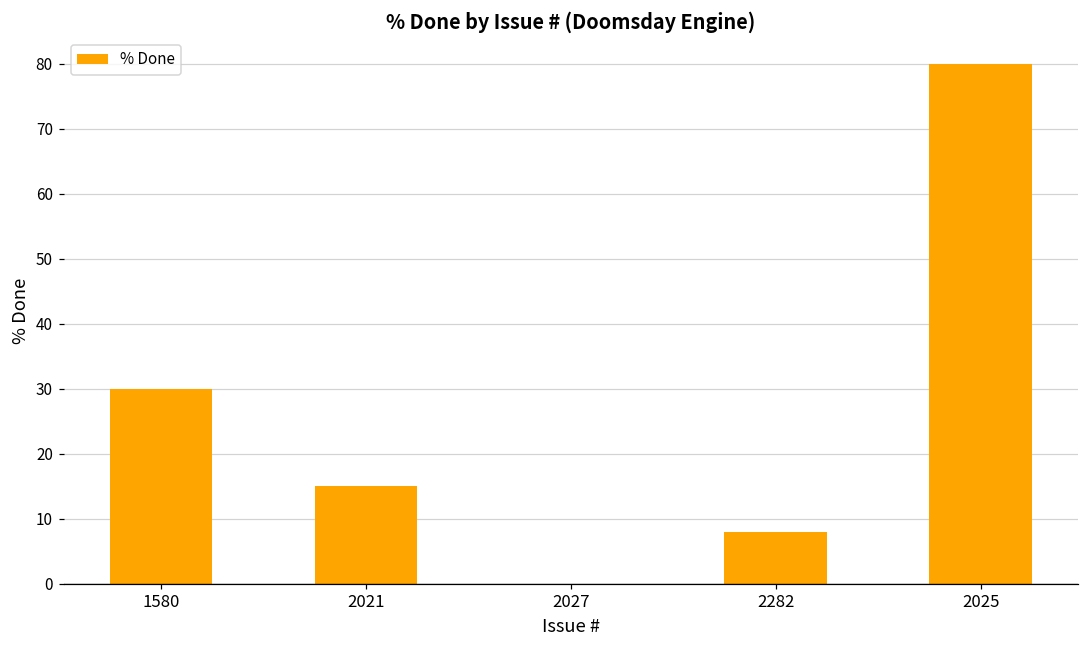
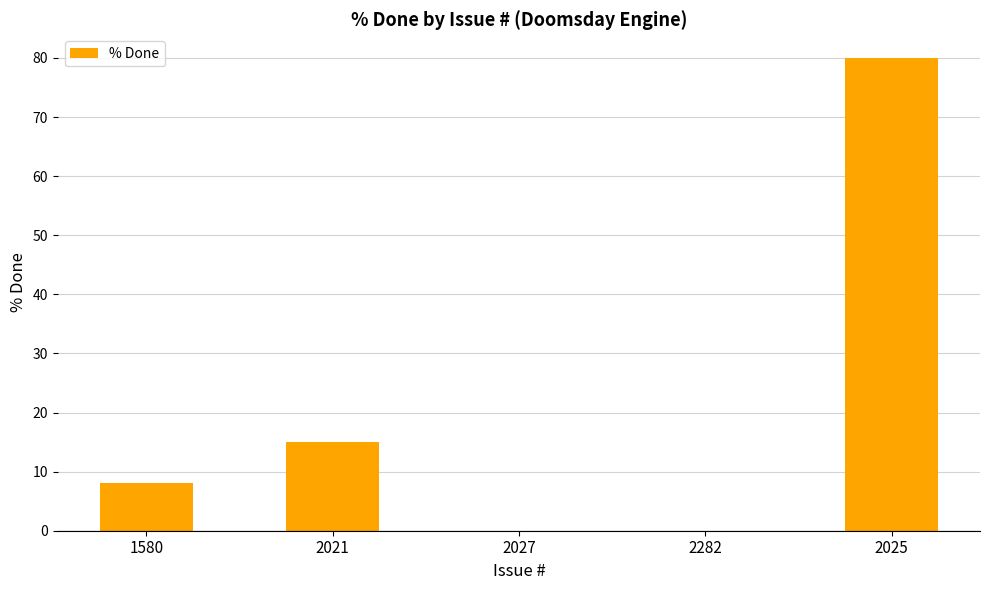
  {
-   "1580": 30,
+   "1580": 8,
    "2021": 15,
    "2027": 0,
-   "2282": 8,
+   "2282": 0,
    "2025": 80
  }
